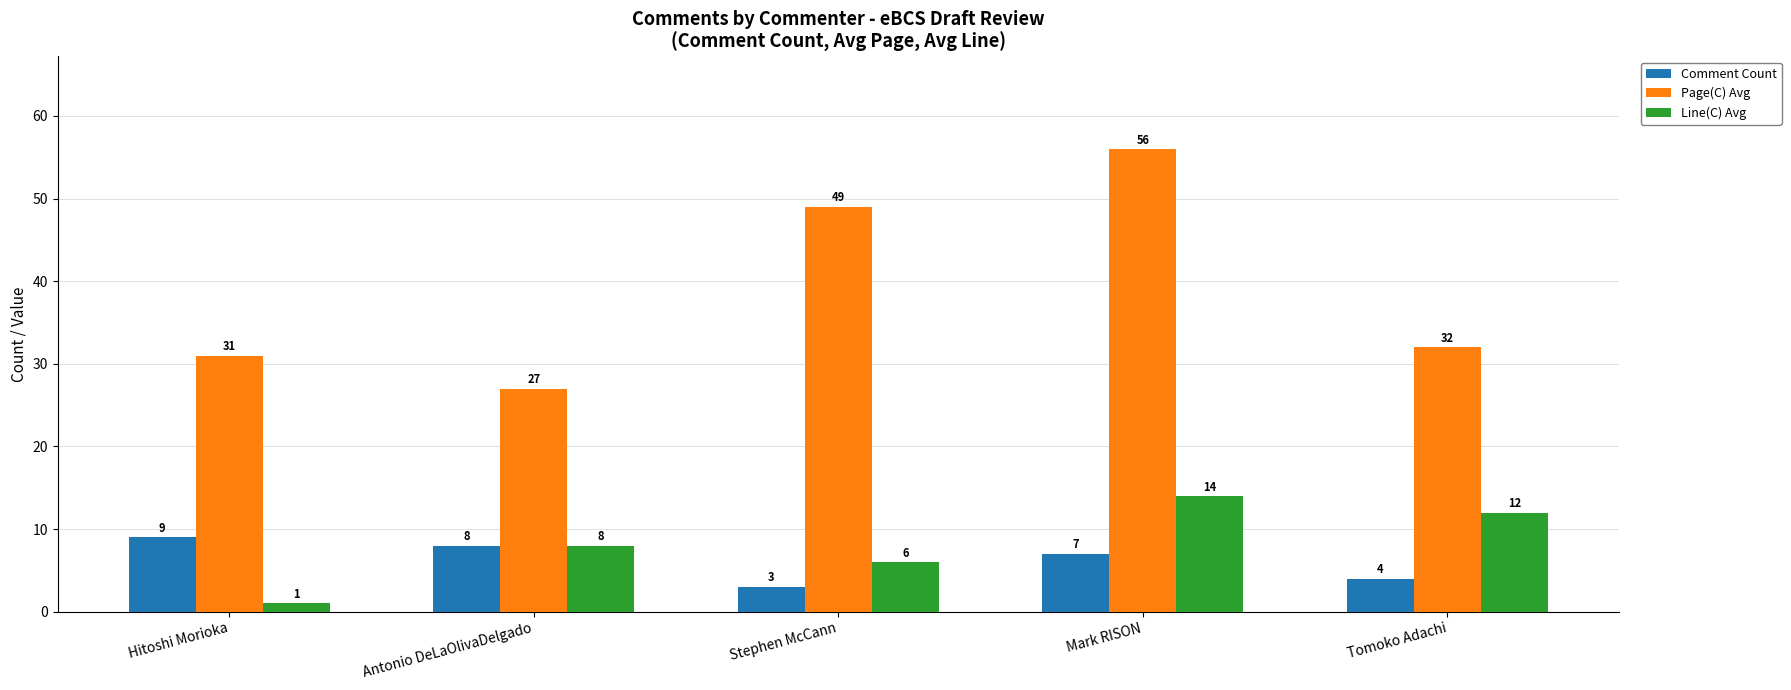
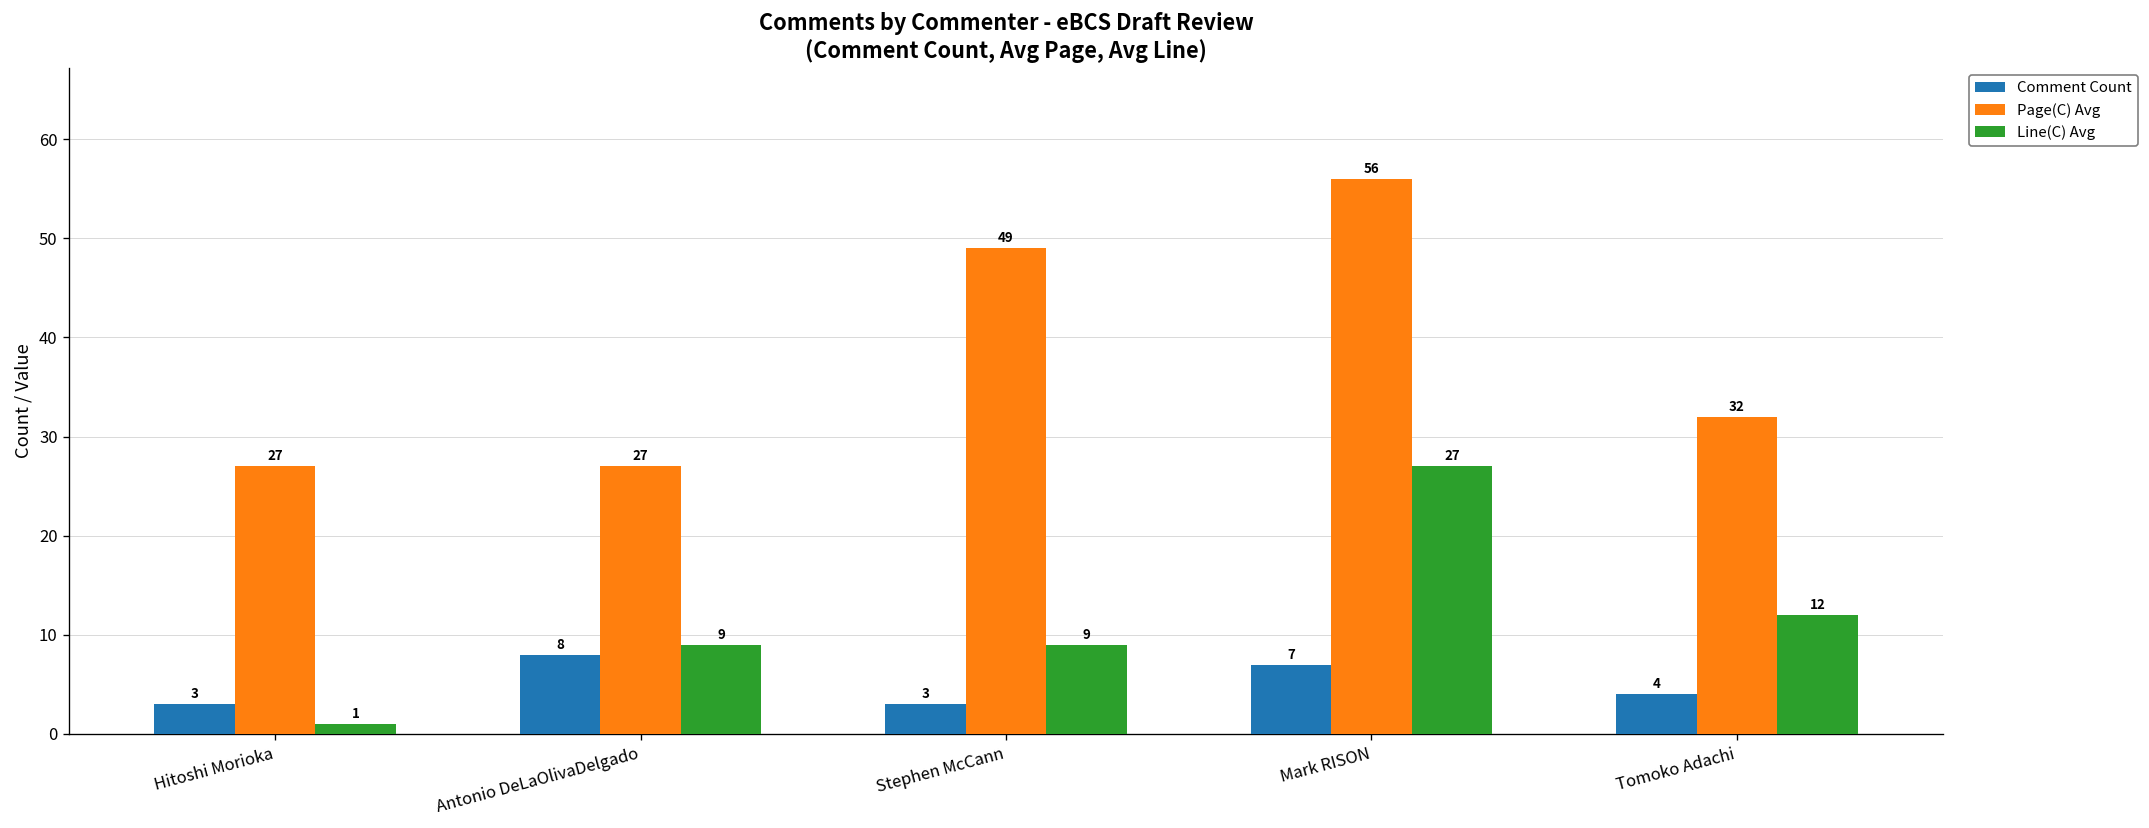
  {
    "Comment Count": {
-     "Hitoshi Morioka": 9,
+     "Hitoshi Morioka": 3,
      "Antonio DeLaOlivaDelgado": 8,
      "Stephen McCann": 3,
      "Mark RISON": 7,
      "Tomoko Adachi": 4
    },
    "Page(C) Avg": {
-     "Hitoshi Morioka": 31,
+     "Hitoshi Morioka": 27,
      "Antonio DeLaOlivaDelgado": 27,
      "Stephen McCann": 49,
      "Mark RISON": 56,
      "Tomoko Adachi": 32
    },
    "Line(C) Avg": {
      "Hitoshi Morioka": 1,
-     "Antonio DeLaOlivaDelgado": 8,
-     "Stephen McCann": 6,
-     "Mark RISON": 14,
+     "Antonio DeLaOlivaDelgado": 9,
+     "Stephen McCann": 9,
+     "Mark RISON": 27,
      "Tomoko Adachi": 12
    }
  }
